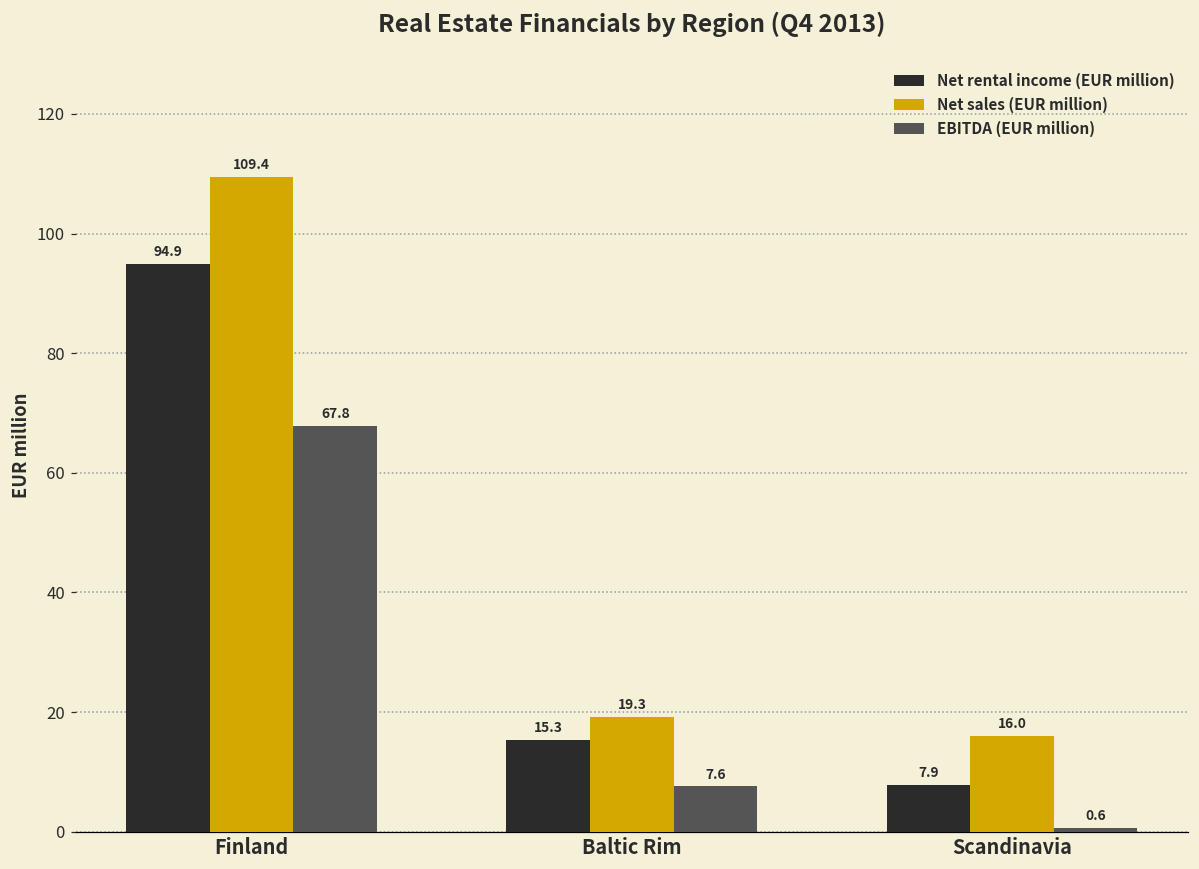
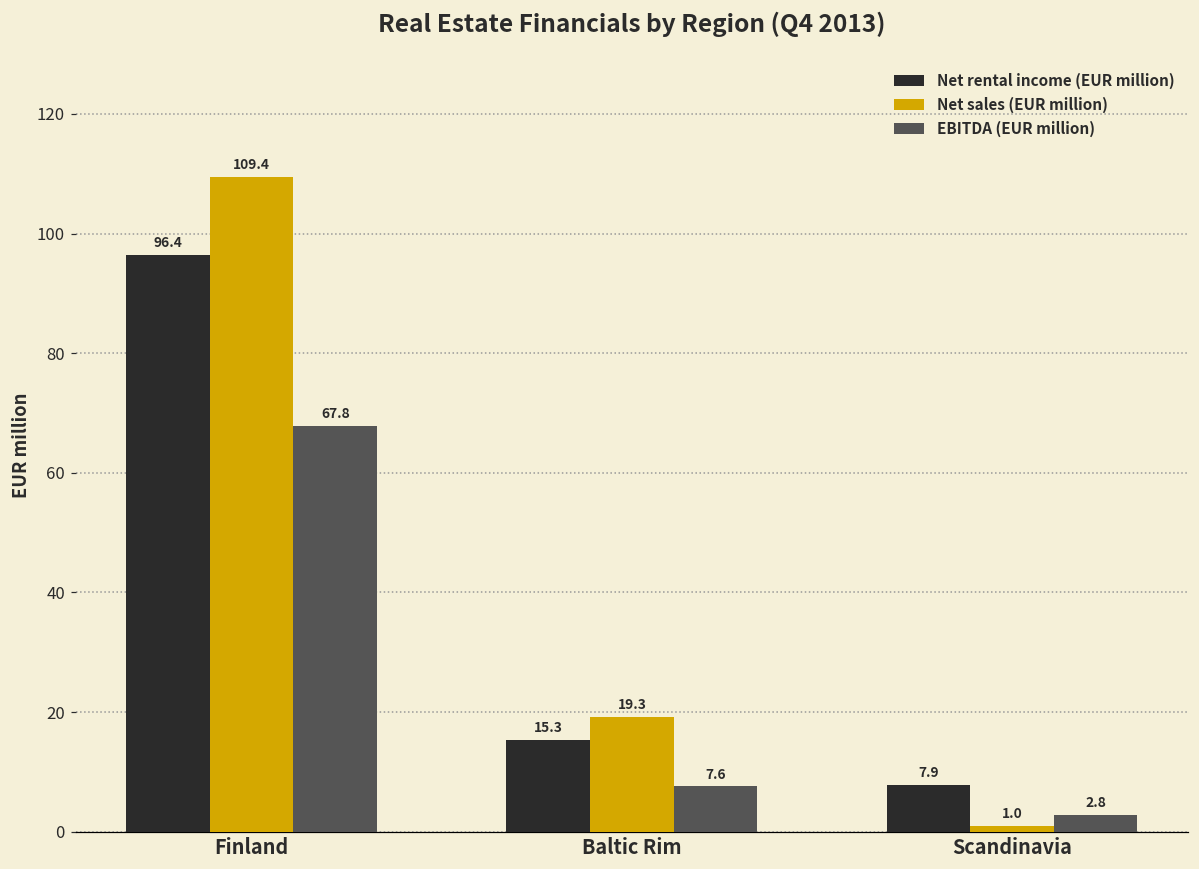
  {
    "Net rental income (EUR million)": {
-     "Finland": 94.9,
+     "Finland": 96.4,
      "Baltic Rim": 15.3,
      "Scandinavia": 7.9
    },
    "Net sales (EUR million)": {
      "Finland": 109.4,
      "Baltic Rim": 19.3,
-     "Scandinavia": 16.0
+     "Scandinavia": 1.0
    },
    "EBITDA (EUR million)": {
      "Finland": 67.8,
      "Baltic Rim": 7.6,
-     "Scandinavia": 0.6
+     "Scandinavia": 2.8
    }
  }
